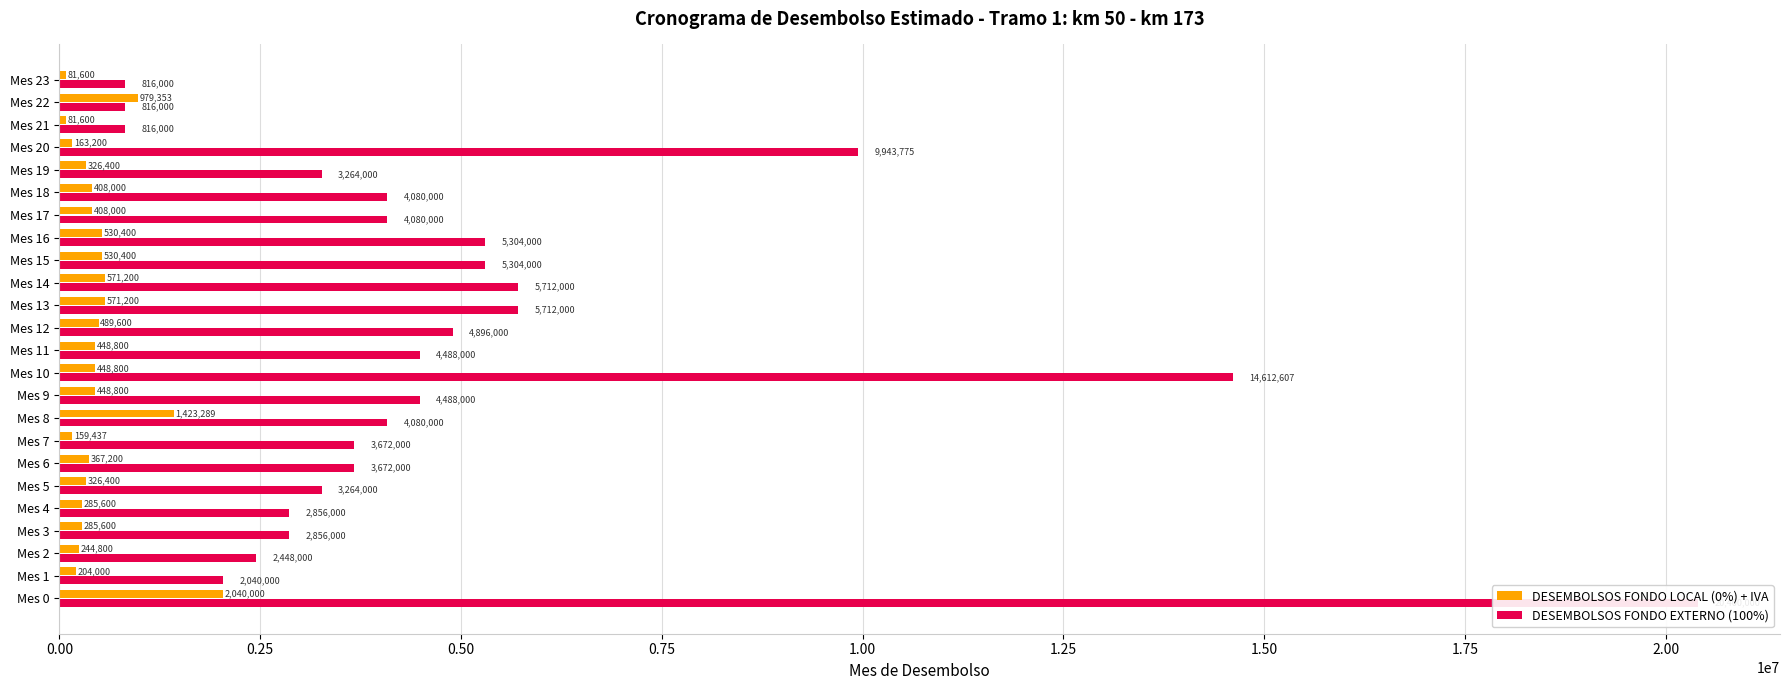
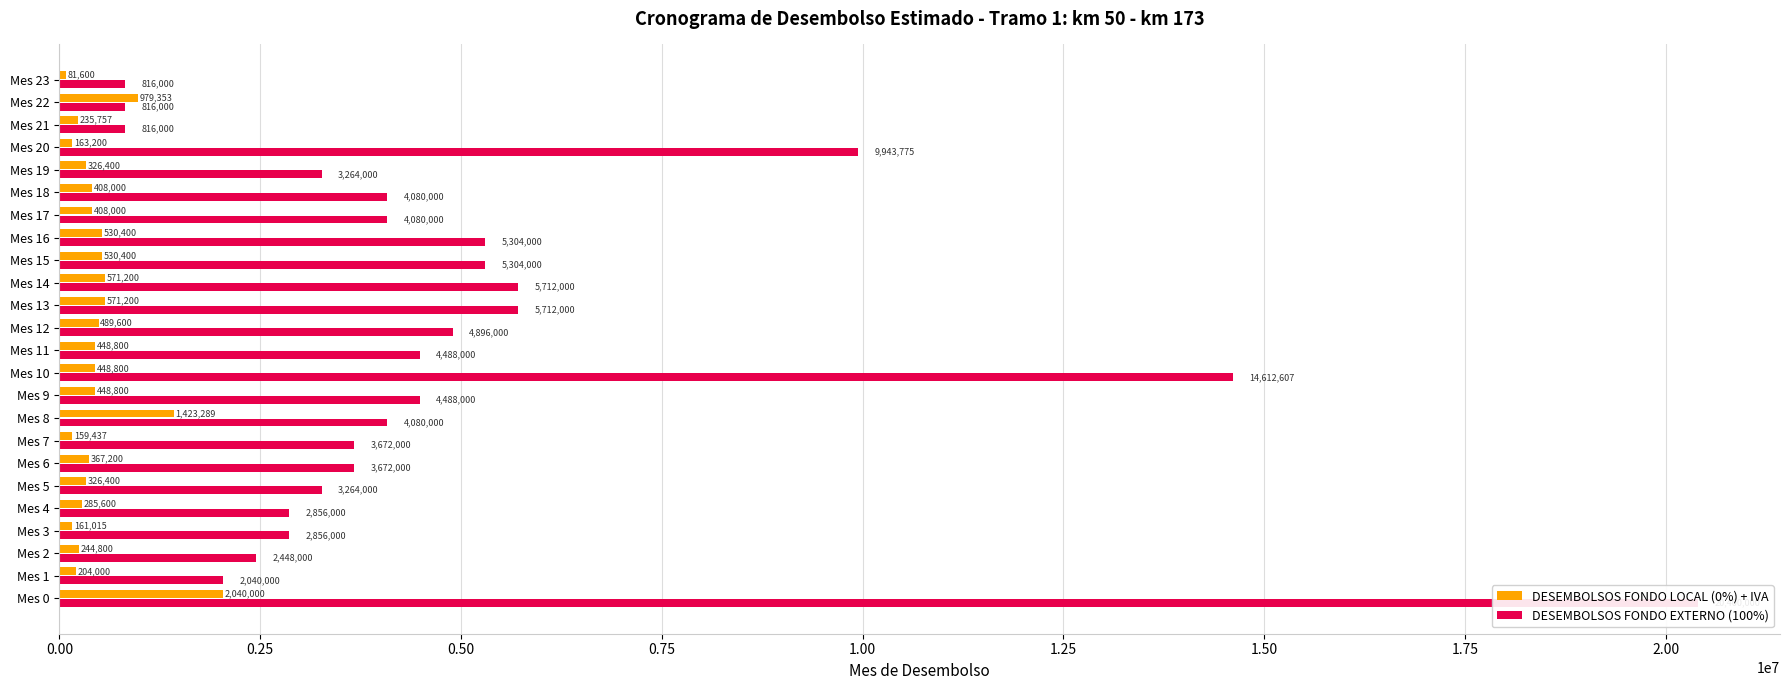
  {
    "DESEMBOLSOS FONDO LOCAL (0%) + IVA": {
      "Mes 23": "81,600",
      "Mes 22": "979,353",
-     "Mes 21": "81,600",
+     "Mes 21": "235,757",
      "Mes 20": "163,200",
      "Mes 19": "326,400",
      "Mes 18": "408,000",
      "Mes 17": "408,000",
      "Mes 16": "530,400",
      "Mes 15": "530,400",
      "Mes 14": "571,200",
      "Mes 13": "571,200",
      "Mes 12": "489,600",
      "Mes 11": "448,800",
      "Mes 10": "448,800",
      "Mes 9": "448,800",
      "Mes 8": "1,423,289",
      "Mes 7": "159,437",
      "Mes 6": "367,200",
      "Mes 5": "326,400",
      "Mes 4": "285,600",
-     "Mes 3": "285,600",
+     "Mes 3": "161,015",
      "Mes 2": "244,800",
      "Mes 1": "204,000",
      "Mes 0": "2,040,000"
    },
    "DESEMBOLSOS FONDO EXTERNO (100%)": {
      "Mes 23": "816,000",
      "Mes 22": "816,000",
      "Mes 21": "816,000",
      "Mes 20": "9,943,775",
      "Mes 19": "3,264,000",
      "Mes 18": "4,080,000",
      "Mes 17": "4,080,000",
      "Mes 16": "5,304,000",
      "Mes 15": "5,304,000",
      "Mes 14": "5,712,000",
      "Mes 13": "5,712,000",
      "Mes 12": "4,896,000",
      "Mes 11": "4,488,000",
      "Mes 10": "14,612,607",
      "Mes 9": "4,488,000",
      "Mes 8": "4,080,000",
      "Mes 7": "3,672,000",
      "Mes 6": "3,672,000",
      "Mes 5": "3,264,000",
      "Mes 4": "2,856,000",
      "Mes 3": "2,856,000",
      "Mes 2": "2,448,000",
      "Mes 1": "2,040,000"
    }
  }
